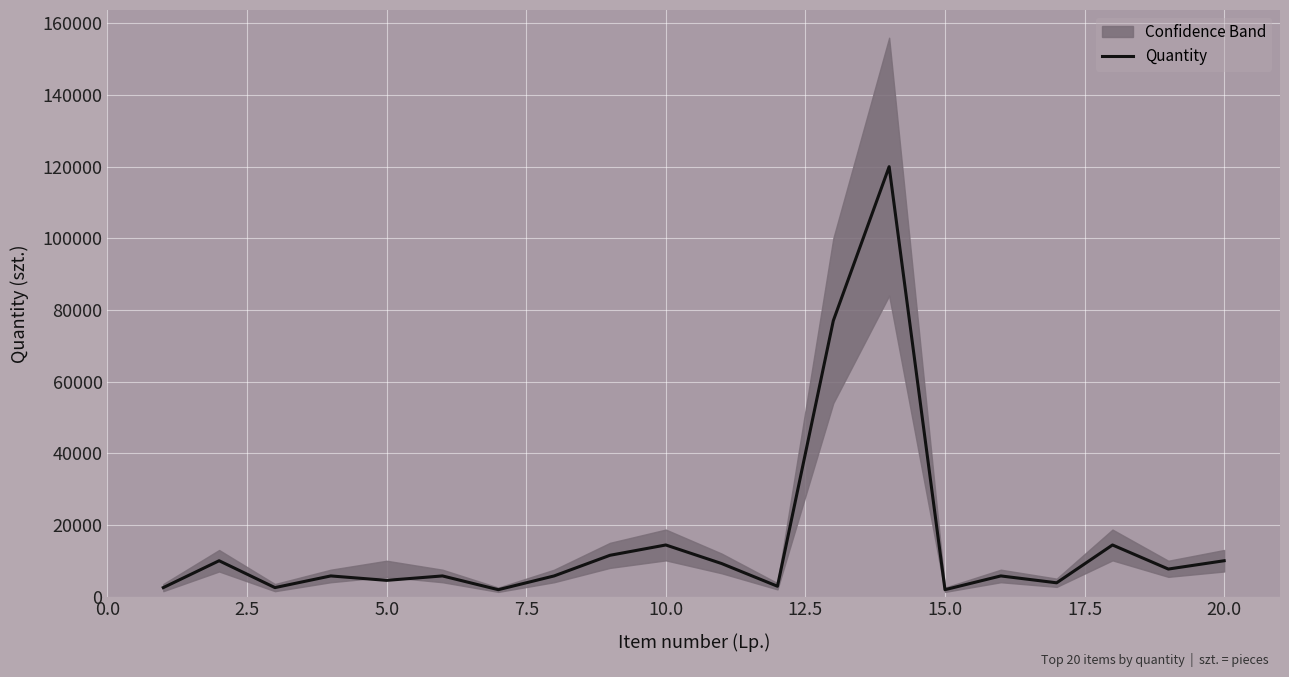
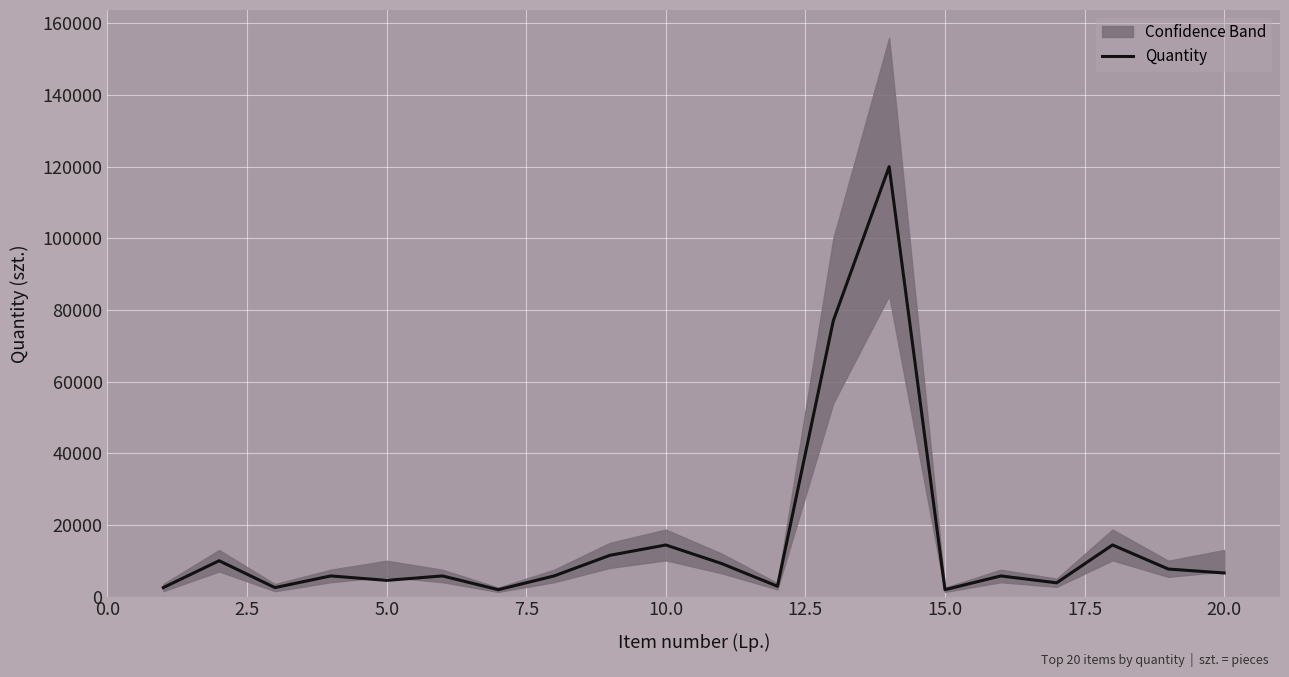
  {
    "Quantity": {
      "5.0": 5000,
      "10.0": 14000,
-     "20.0": 10000
+     "20.0": 7000
    }
  }
